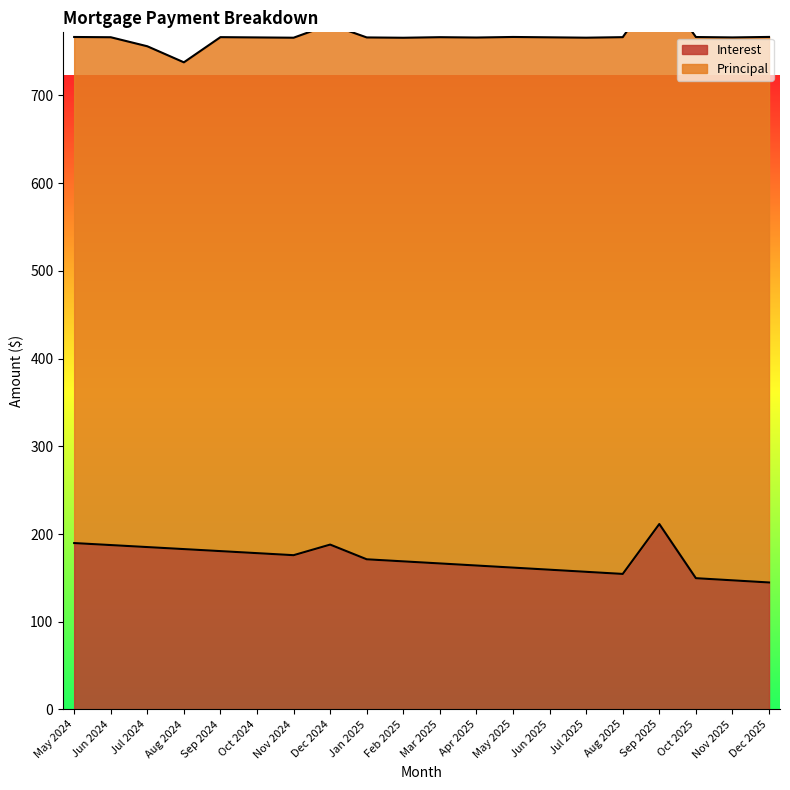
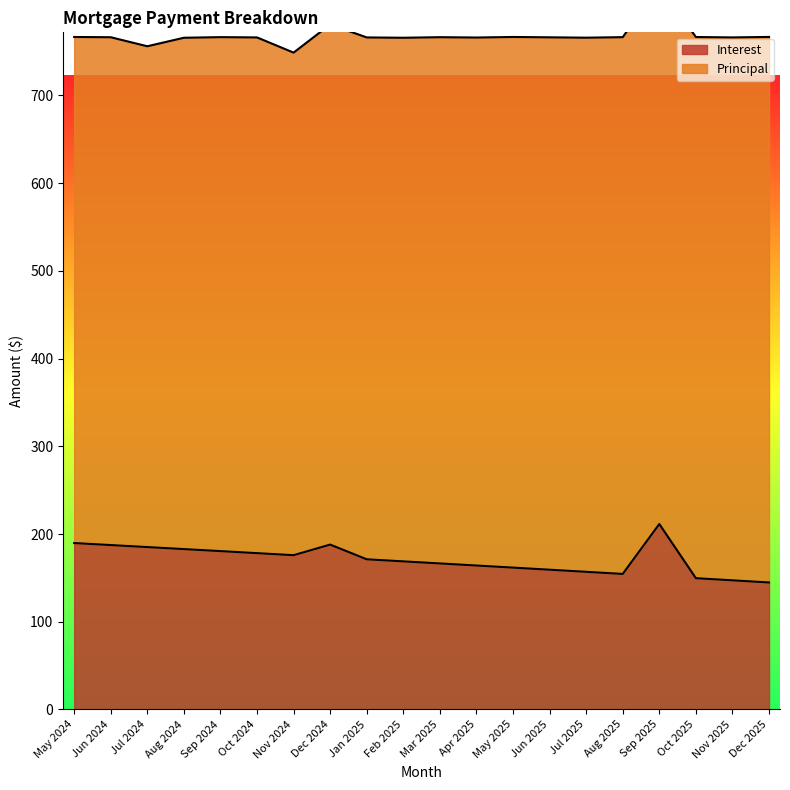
  {
    "Interest": {
      "May 2024": 190,
      "Jun 2024": 190,
      "Jul 2024": 190,
      "Aug 2024": 180,
      "Sep 2024": 180,
      "Oct 2024": 180,
      "Nov 2024": 180,
      "Dec 2024": 190,
      "Jan 2025": 170,
      "Feb 2025": 170,
      "Mar 2025": 170,
      "Apr 2025": 160,
      "May 2025": 160,
      "Jun 2025": 160,
      "Jul 2025": 160,
      "Aug 2025": 150,
      "Sep 2025": 210,
      "Oct 2025": 150,
      "Nov 2025": 150,
      "Dec 2025": 140
    },
    "Principal": {
      "May 2024": 580,
      "Jun 2024": 580,
      "Jul 2024": 570,
-     "Aug 2024": 560,
+     "Aug 2024": 580,
      "Sep 2024": 590,
      "Oct 2024": 590,
-     "Nov 2024": 590,
+     "Nov 2024": 570,
      "Jan 2025": 600,
      "Feb 2025": 600,
      "Mar 2025": 600,
      "Apr 2025": 600,
      "May 2025": 610,
      "Jun 2025": 610,
      "Jul 2025": 610,
      "Aug 2025": 610,
      "Oct 2025": 620,
      "Nov 2025": 620,
      "Dec 2025": 620
    }
  }
